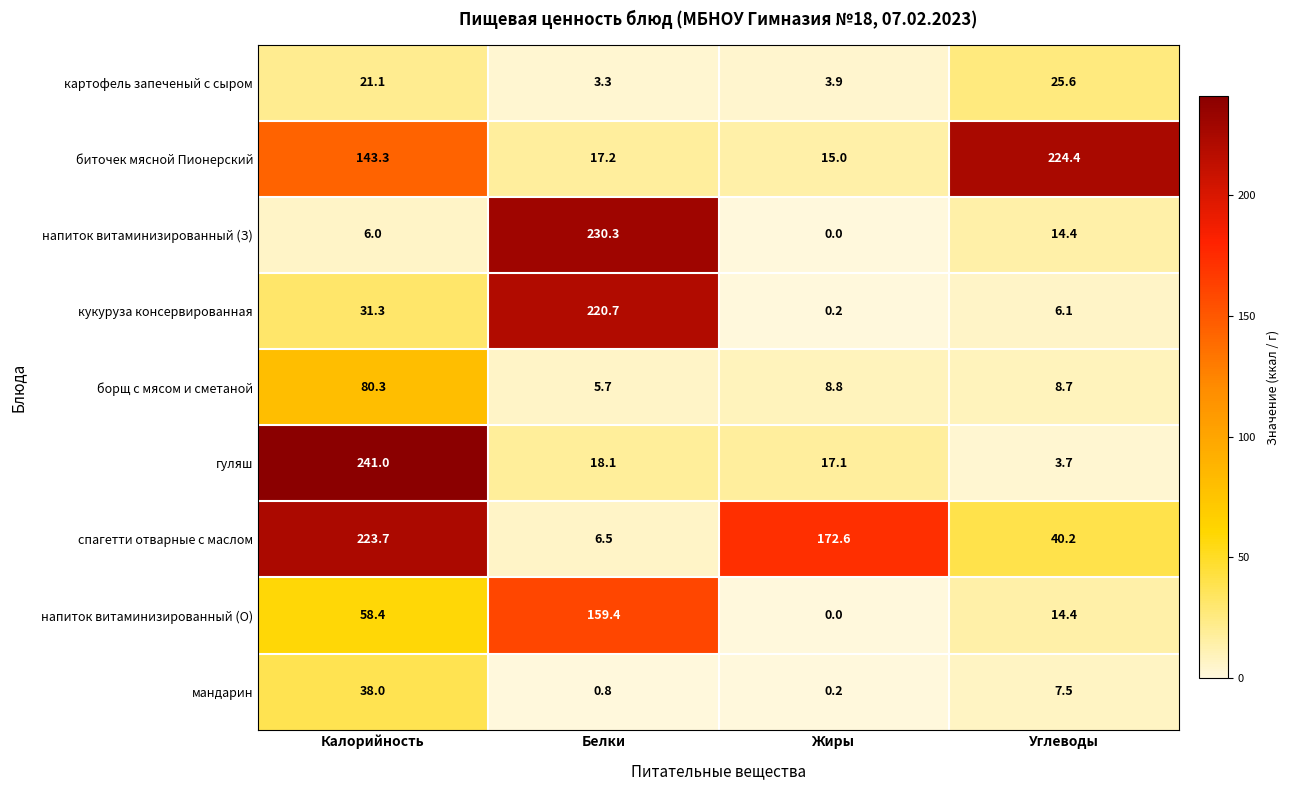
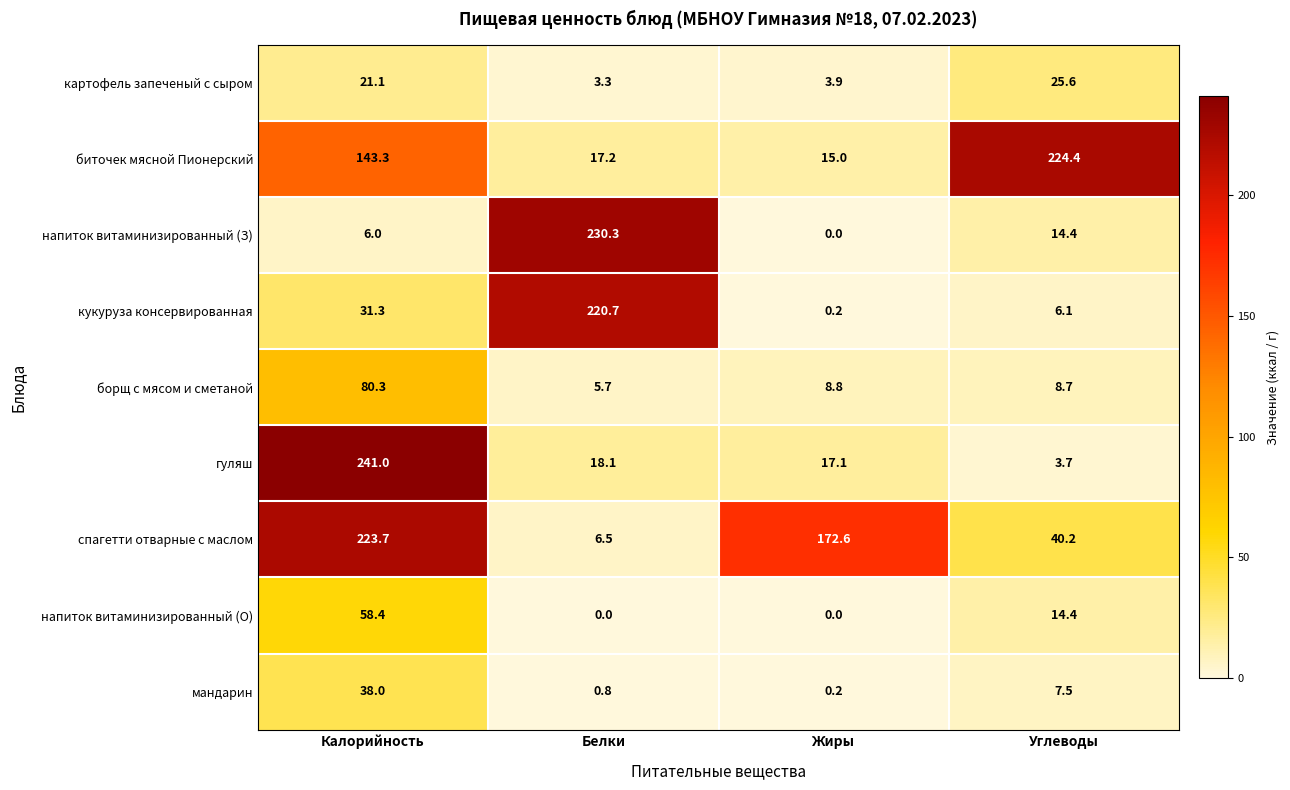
  {
    "картофель запеченый с сыром": {
      "Калорийность": 21.1,
      "Белки": 3.3,
      "Жиры": 3.9,
      "Углеводы": 25.6
    },
    "биточек мясной Пионерский": {
      "Калорийность": 143.3,
      "Белки": 17.2,
      "Жиры": 15.0,
      "Углеводы": 224.4
    },
    "напиток витаминизированный (З)": {
      "Калорийность": 6.0,
      "Белки": 230.3,
      "Жиры": 0.0,
      "Углеводы": 14.4
    },
    "кукуруза консервированная": {
      "Калорийность": 31.3,
      "Белки": 220.7,
      "Жиры": 0.2,
      "Углеводы": 6.1
    },
    "борщ с мясом и сметаной": {
      "Калорийность": 80.3,
      "Белки": 5.7,
      "Жиры": 8.8,
      "Углеводы": 8.7
    },
    "гуляш": {
      "Калорийность": 241.0,
      "Белки": 18.1,
      "Жиры": 17.1,
      "Углеводы": 3.7
    },
    "спагетти отварные с маслом": {
      "Калорийность": 223.7,
      "Белки": 6.5,
      "Жиры": 172.6,
      "Углеводы": 40.2
    },
    "напиток витаминизированный (О)": {
      "Калорийность": 58.4,
-     "Белки": 159.4,
+     "Белки": 0.0,
      "Жиры": 0.0,
      "Углеводы": 14.4
    },
    "мандарин": {
      "Калорийность": 38.0,
      "Белки": 0.8,
      "Жиры": 0.2,
      "Углеводы": 7.5
    }
  }
